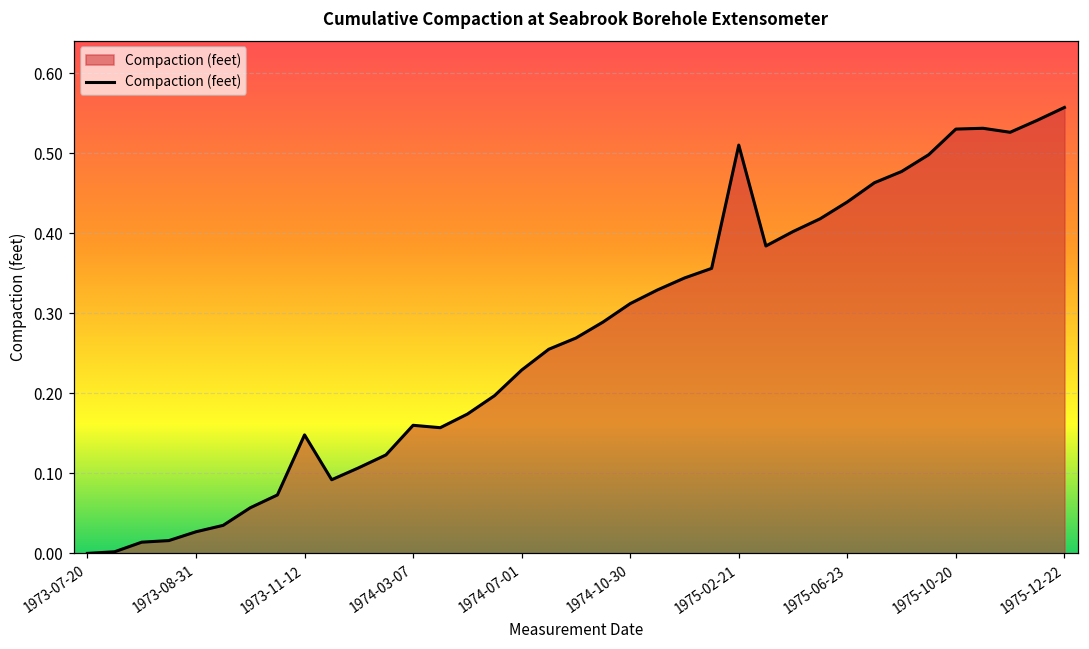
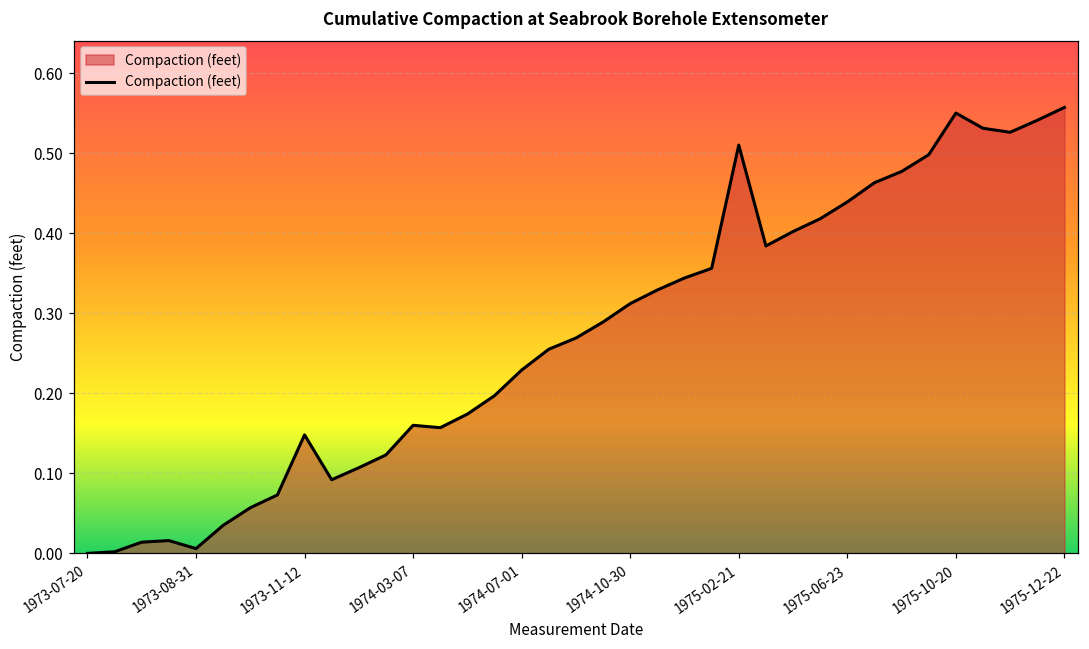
  {
    "1973-07-20": 0.00,
-   "1973-08-31": 0.03,
+   "1973-08-31": 0.01,
    "1973-11-12": 0.15,
    "1974-03-07": 0.16,
    "1974-07-01": 0.23,
    "1974-10-30": 0.31,
    "1975-02-21": 0.51,
    "1975-06-23": 0.44,
-   "1975-10-20": 0.53,
+   "1975-10-20": 0.55,
    "1975-12-22": 0.56
  }
